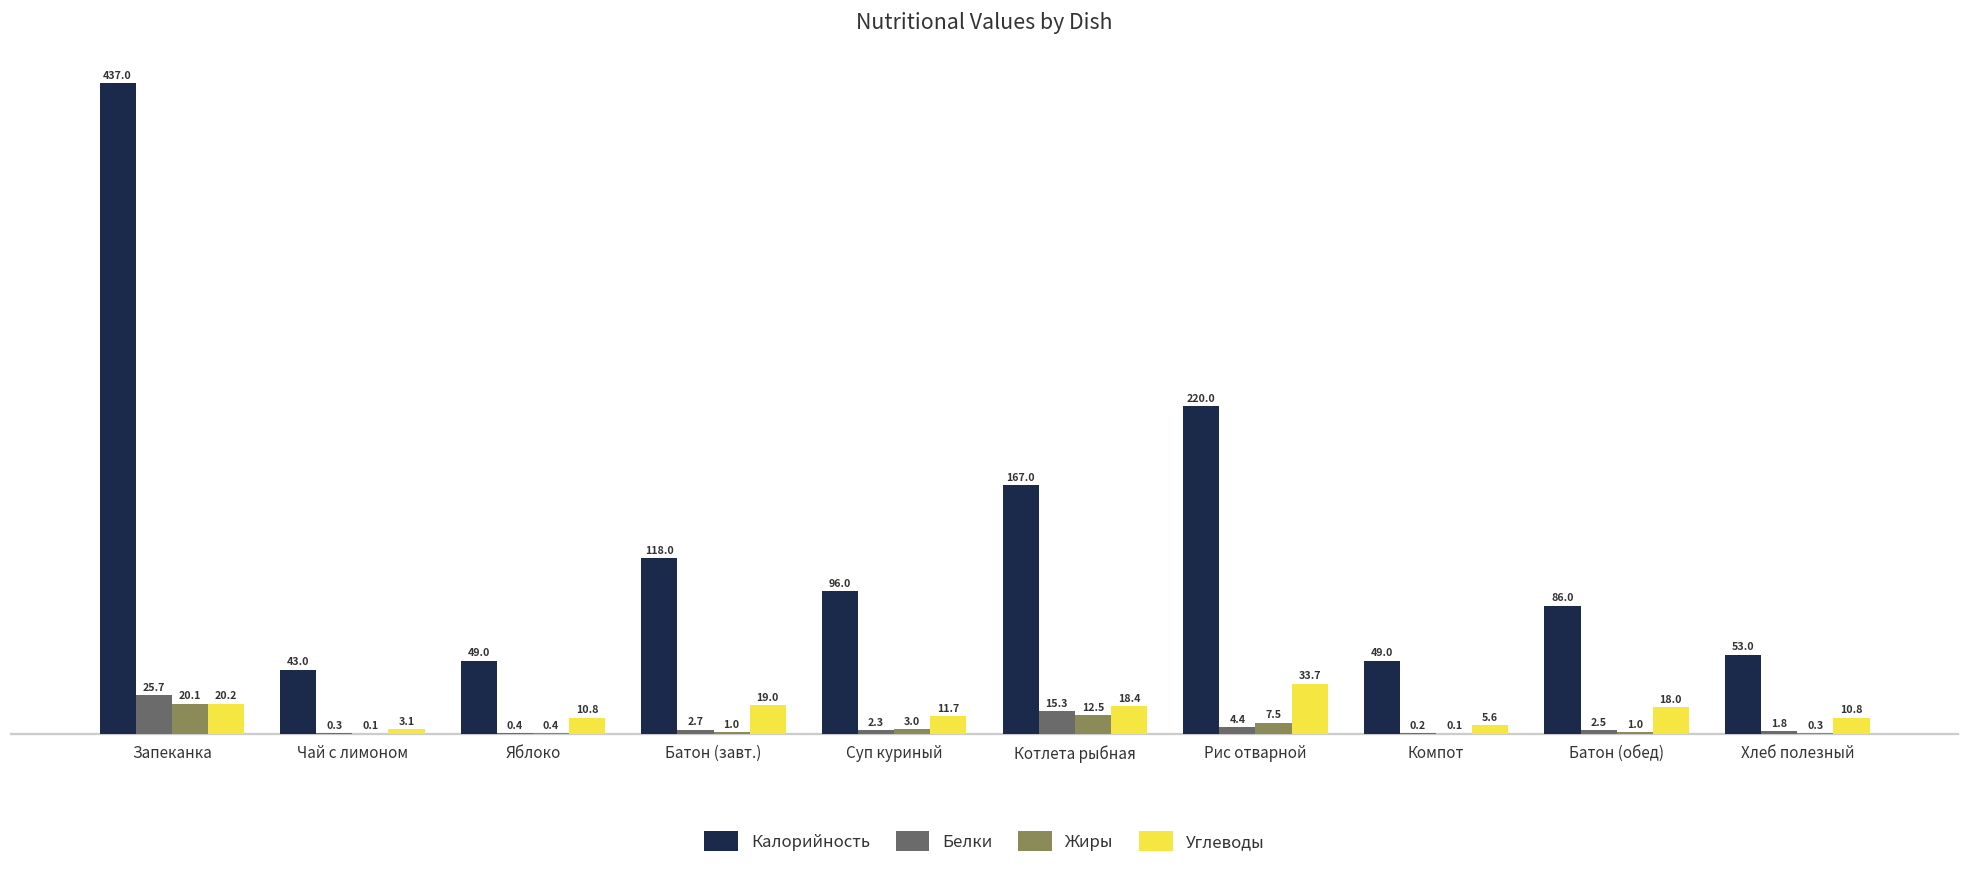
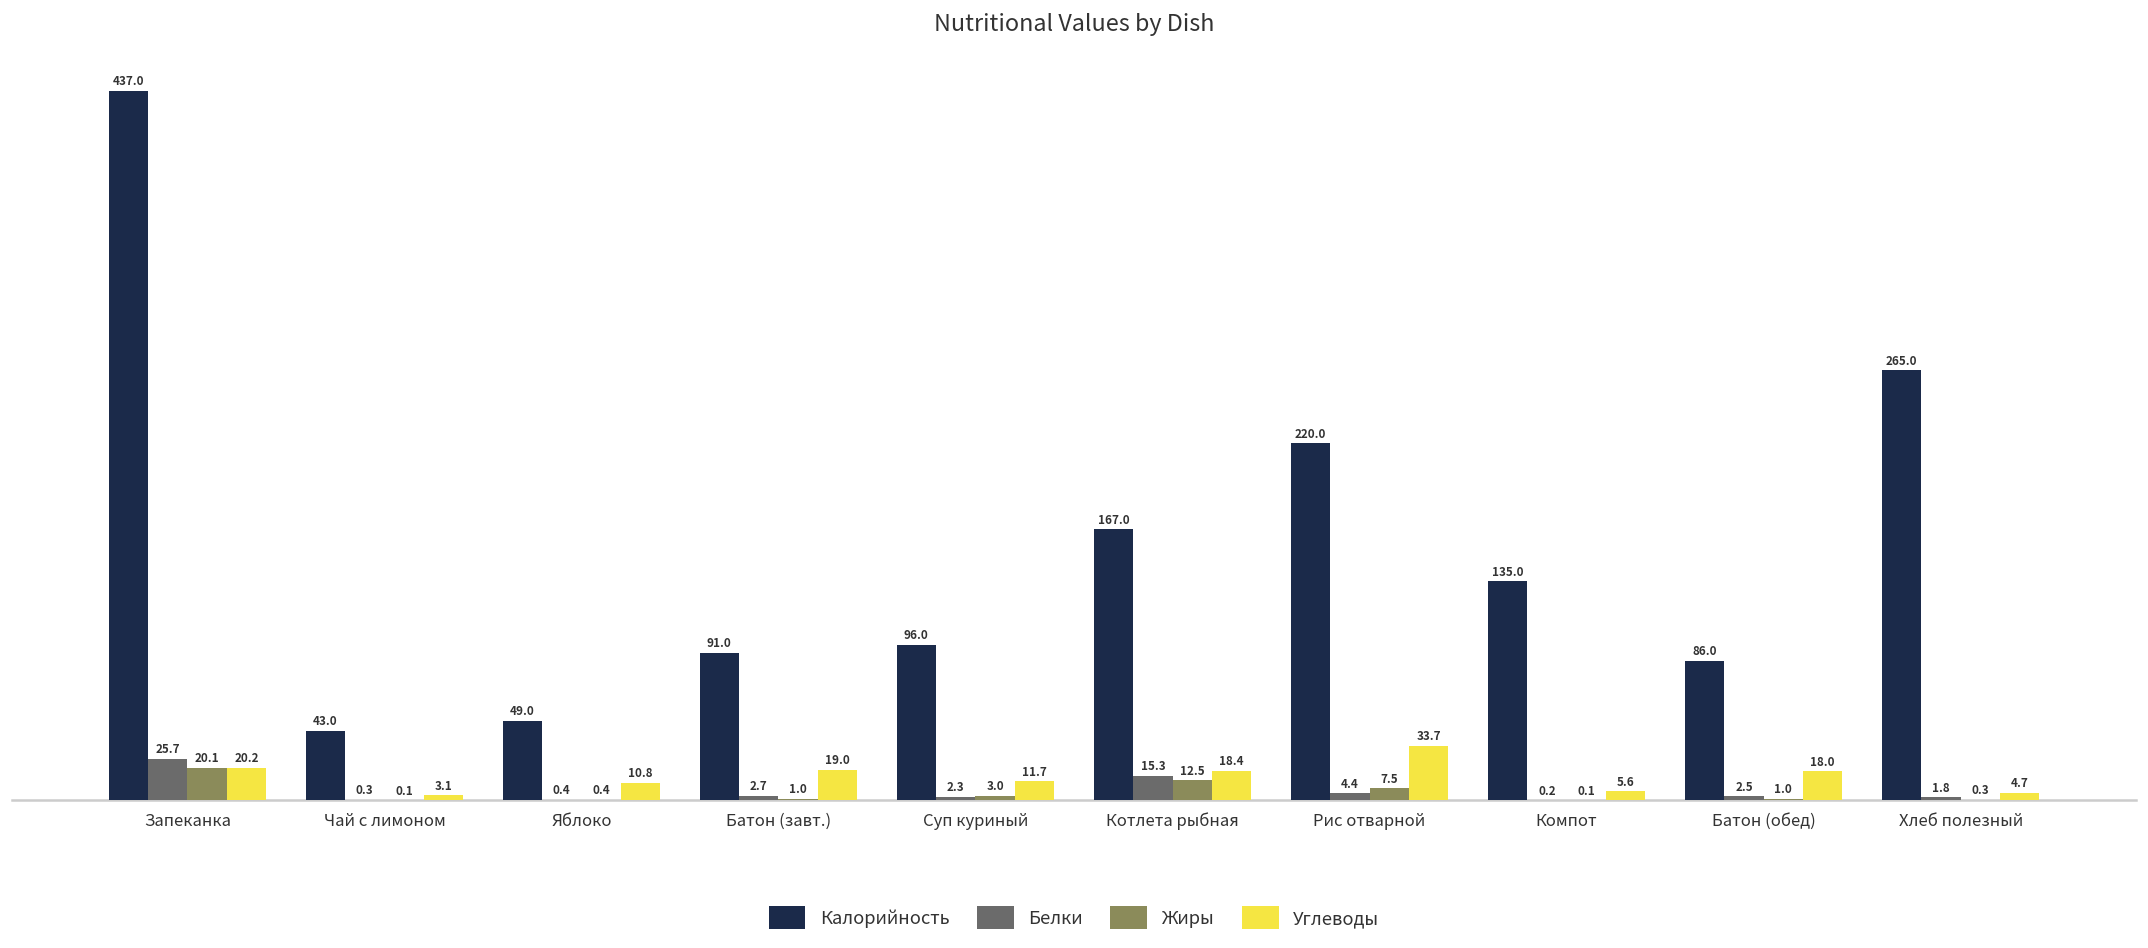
  {
    "Калорийность": {
      "Запеканка": 437.0,
      "Чай с лимоном": 43.0,
      "Яблоко": 49.0,
-     "Батон (завт.)": 118.0,
+     "Батон (завт.)": 91.0,
      "Суп куриный": 96.0,
      "Котлета рыбная": 167.0,
      "Рис отварной": 220.0,
-     "Компот": 49.0,
+     "Компот": 135.0,
      "Батон (обед)": 86.0,
-     "Хлеб полезный": 53.0
+     "Хлеб полезный": 265.0
    },
    "Углеводы": {
      "Запеканка": 20.2,
      "Чай с лимоном": 3.1,
      "Яблоко": 10.8,
      "Батон (завт.)": 19.0,
      "Суп куриный": 11.7,
      "Котлета рыбная": 18.4,
      "Рис отварной": 33.7,
      "Компот": 5.6,
      "Батон (обед)": 18.0,
-     "Хлеб полезный": 10.8
+     "Хлеб полезный": 4.7
    }
  }
